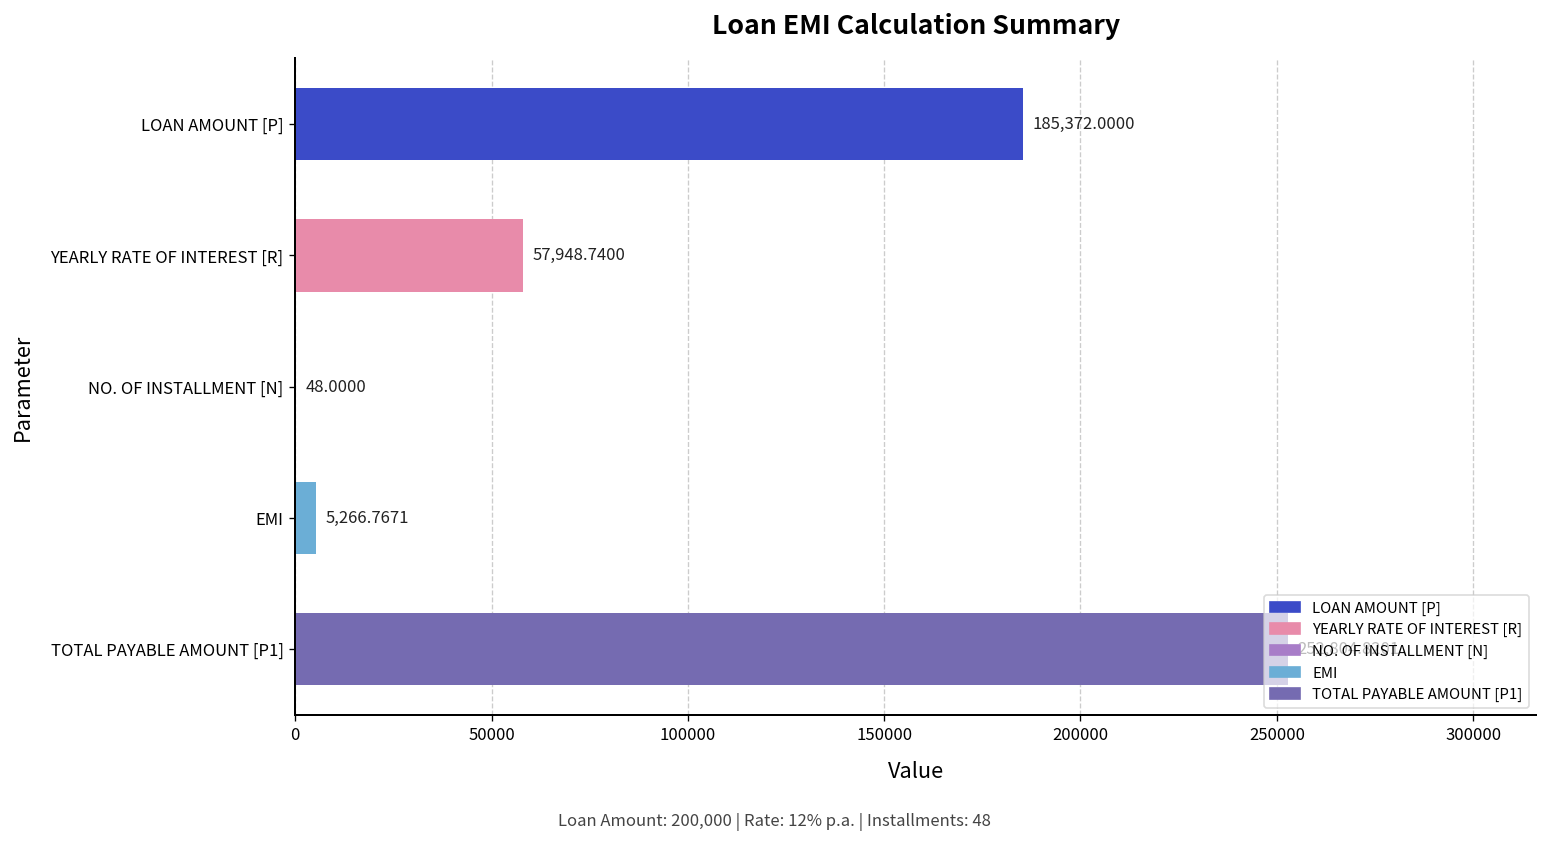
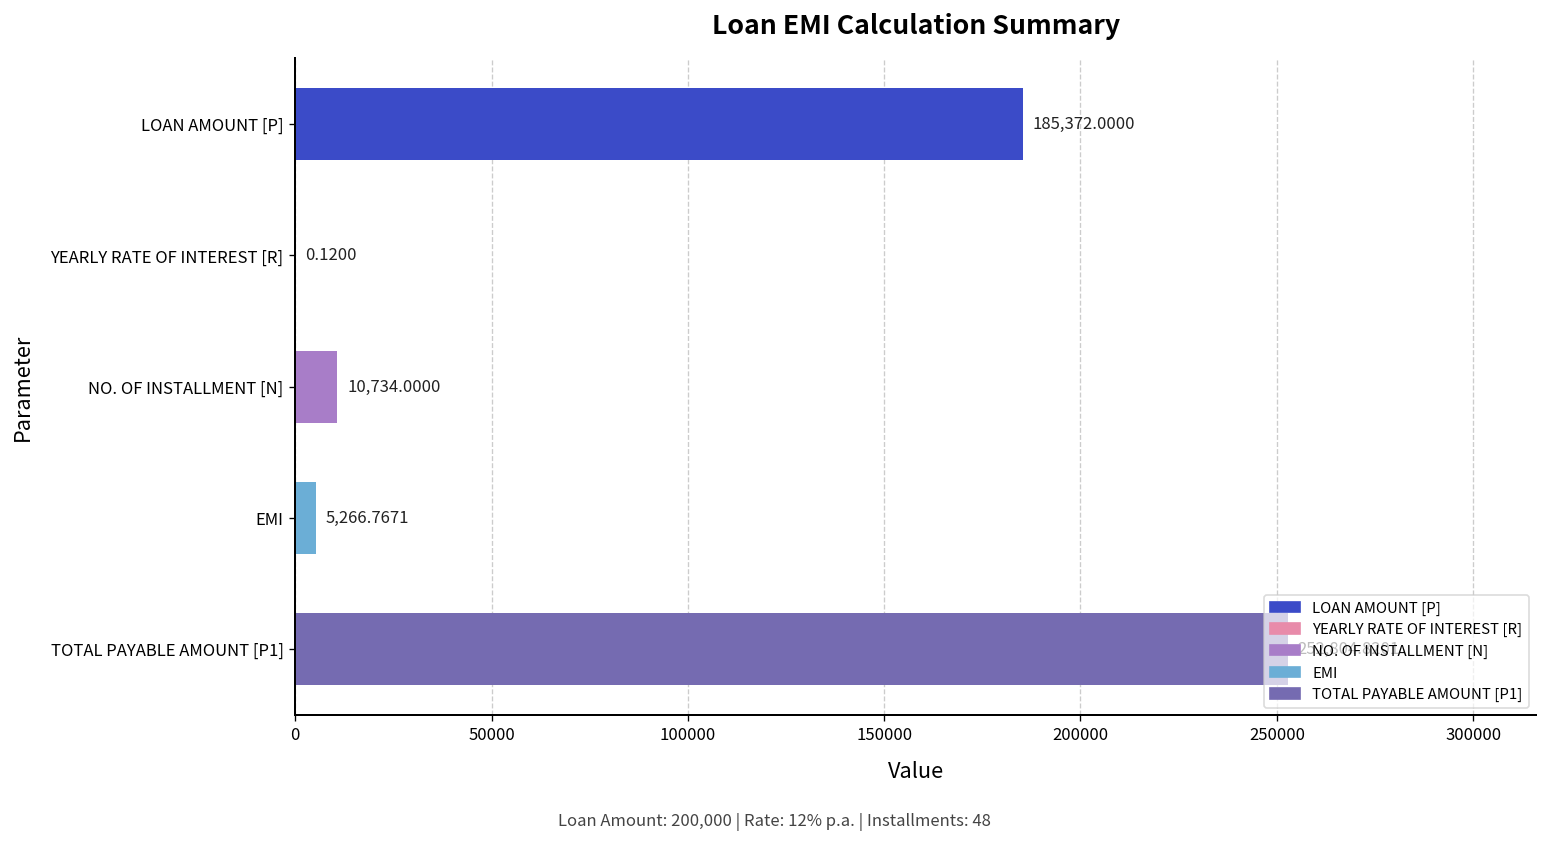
  {
    "LOAN AMOUNT [P]": "185,372.0000",
-   "YEARLY RATE OF INTEREST [R]": "57,948.7400",
-   "NO. OF INSTALLMENT [N]": "48.0000",
+   "YEARLY RATE OF INTEREST [R]": "0.1200",
+   "NO. OF INSTALLMENT [N]": "10,734.0000",
    "EMI": "5,266.7671"
  }
